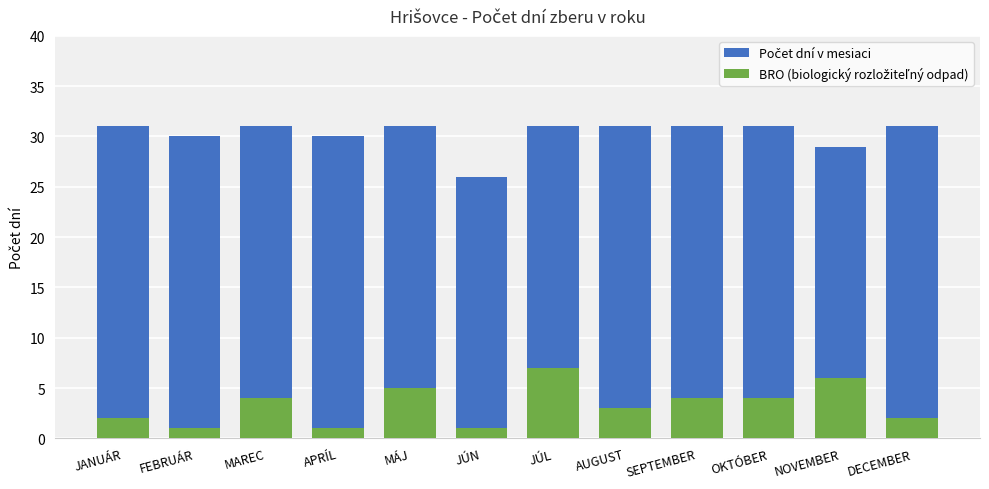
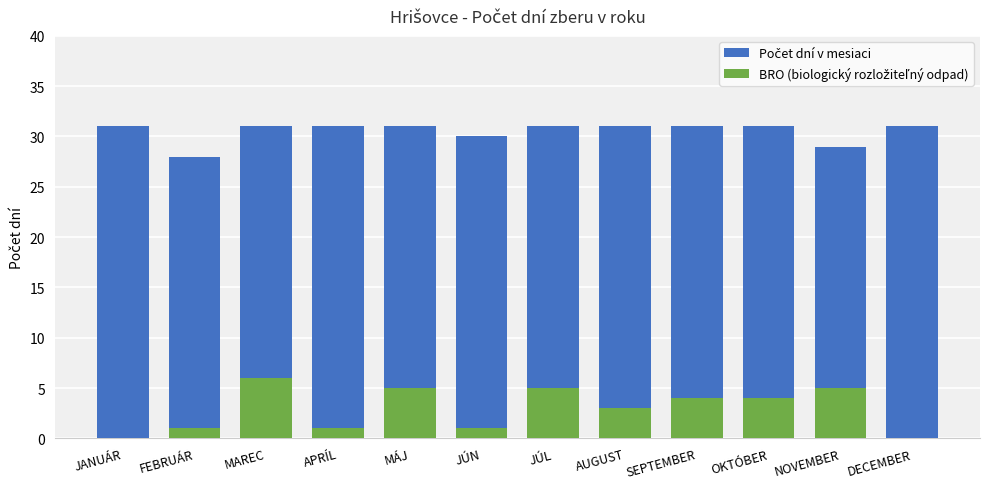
  {
    "Počet dní v mesiaci": {
      "JANUÁR": 31,
-     "FEBRUÁR": 30,
+     "FEBRUÁR": 28,
      "MAREC": 31,
-     "APRÍL": 30,
+     "APRÍL": 31,
      "MÁJ": 31,
-     "JÚN": 26,
+     "JÚN": 30,
      "JÚL": 31,
      "AUGUST": 31,
      "SEPTEMBER": 31,
      "OKTÓBER": 31,
      "NOVEMBER": 29,
      "DECEMBER": 31
    },
    "BRO (biologický rozložiteľný odpad)": {
-     "JANUÁR": 2,
-     "MAREC": 4,
-     "JÚL": 7,
-     "NOVEMBER": 6,
-     "DECEMBER": 2
+     "JANUÁR": 0,
+     "MAREC": 6,
+     "JÚL": 5,
+     "NOVEMBER": 5,
+     "DECEMBER": 0
    }
  }
